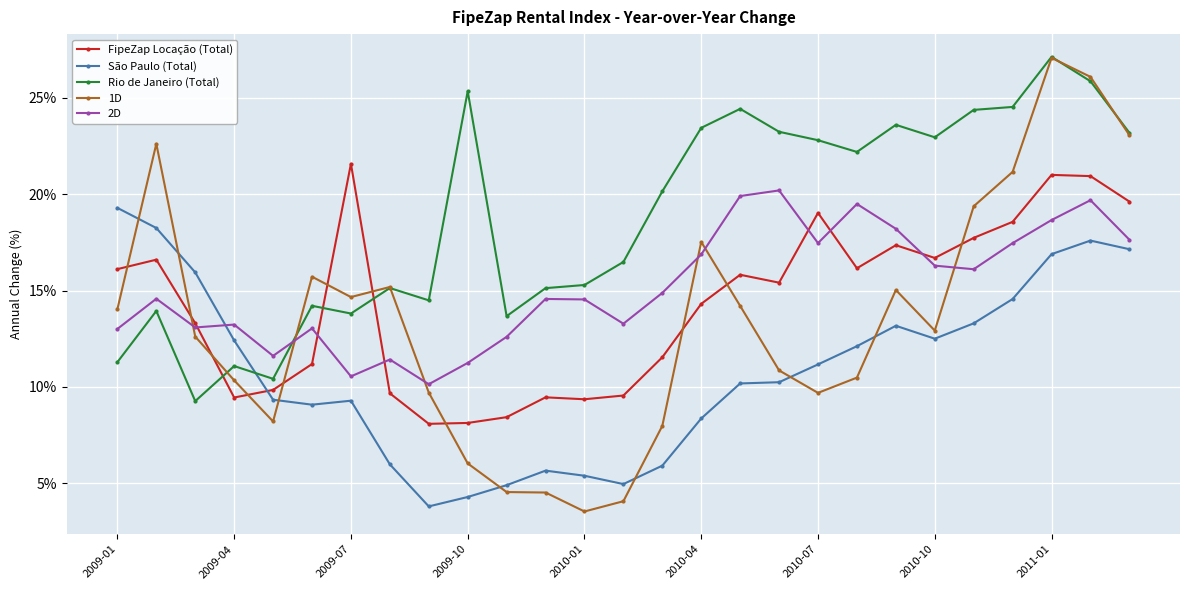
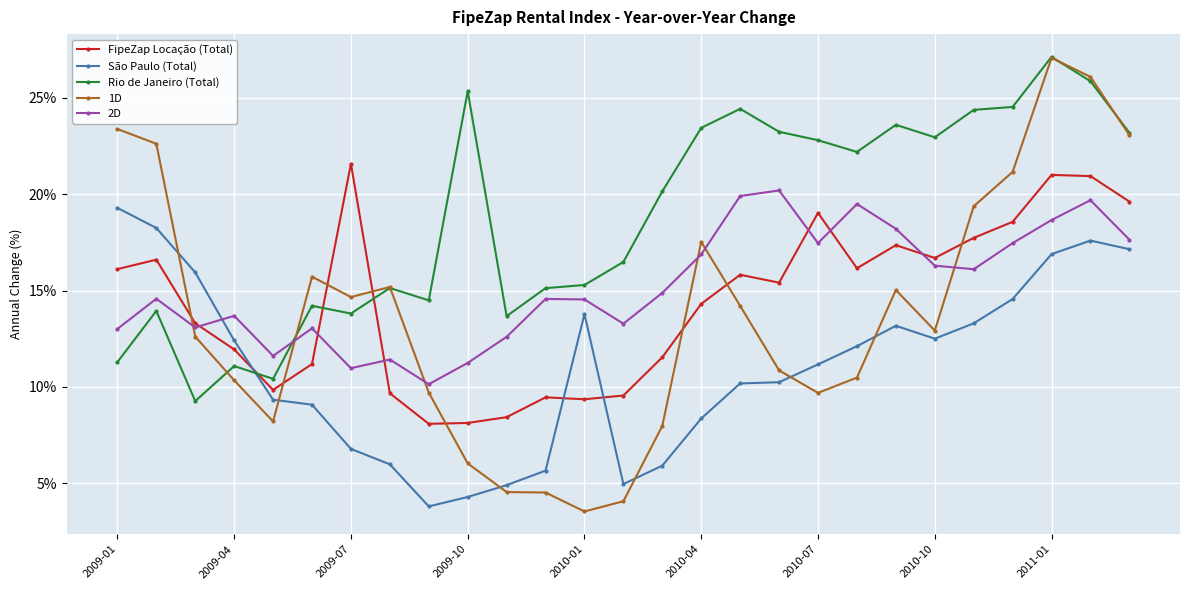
  {
    "FipeZap Locação (Total)": {
      "2009-01": "16.1%",
-     "2009-04": "9.4%",
+     "2009-04": "11.9%",
      "2009-07": "21.6%",
      "2009-10": "8.1%",
      "2010-01": "9.4%",
      "2010-04": "14.3%",
      "2010-07": "19.0%",
      "2010-10": "16.7%",
      "2011-01": "21.0%"
    },
    "São Paulo (Total)": {
      "2009-01": "19.3%",
      "2009-04": "12.4%",
-     "2009-07": "9.3%",
+     "2009-07": "6.8%",
      "2009-10": "4.3%",
-     "2010-01": "5.4%",
+     "2010-01": "13.8%",
      "2010-04": "8.4%",
      "2010-07": "11.2%",
      "2010-10": "12.5%",
      "2011-01": "16.9%"
    },
    "Rio de Janeiro (Total)": {
      "2009-01": "11.3%",
      "2009-04": "11.1%",
      "2009-07": "13.8%",
      "2009-10": "25.3%",
      "2010-01": "15.3%",
      "2010-04": "23.4%",
      "2010-07": "22.8%",
      "2010-10": "22.9%"
    },
    "1D": {
-     "2009-01": "14.0%",
+     "2009-01": "23.4%",
      "2009-04": "10.3%",
      "2009-07": "14.7%",
      "2009-10": "6.0%",
      "2010-01": "3.5%",
      "2010-04": "17.5%",
      "2010-07": "9.7%",
      "2010-10": "12.9%"
    },
    "2D": {
      "2009-01": "13.0%",
-     "2009-04": "13.2%",
-     "2009-07": "10.5%",
+     "2009-04": "13.7%",
+     "2009-07": "11.0%",
      "2009-10": "11.2%",
      "2010-01": "14.5%",
      "2010-04": "16.9%",
      "2010-07": "17.5%",
      "2010-10": "16.3%",
      "2011-01": "18.7%"
    }
  }
